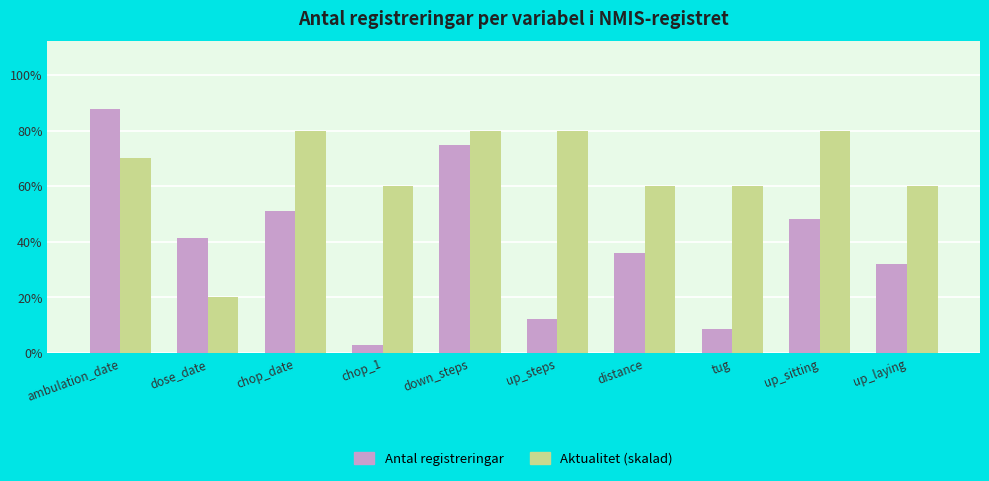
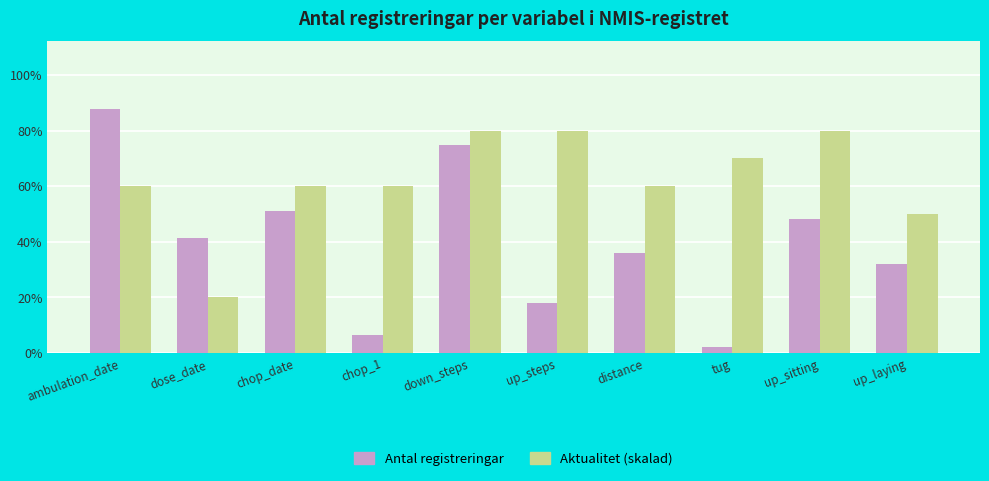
  {
    "Antal registreringar": {
      "ambulation_date": "88%",
      "dose_date": "41%",
      "chop_date": "51%",
-     "chop_1": "3%",
+     "chop_1": "6%",
      "down_steps": "75%",
-     "up_steps": "12%",
+     "up_steps": "18%",
      "distance": "36%",
-     "tug": "9%",
+     "tug": "2%",
      "up_sitting": "48%",
      "up_laying": "32%"
    },
    "Aktualitet (skalad)": {
-     "ambulation_date": "70%",
+     "ambulation_date": "60%",
      "dose_date": "20%",
-     "chop_date": "80%",
+     "chop_date": "60%",
      "chop_1": "60%",
      "down_steps": "80%",
      "up_steps": "80%",
      "distance": "60%",
-     "tug": "60%",
+     "tug": "70%",
      "up_sitting": "80%",
-     "up_laying": "60%"
+     "up_laying": "50%"
    }
  }
